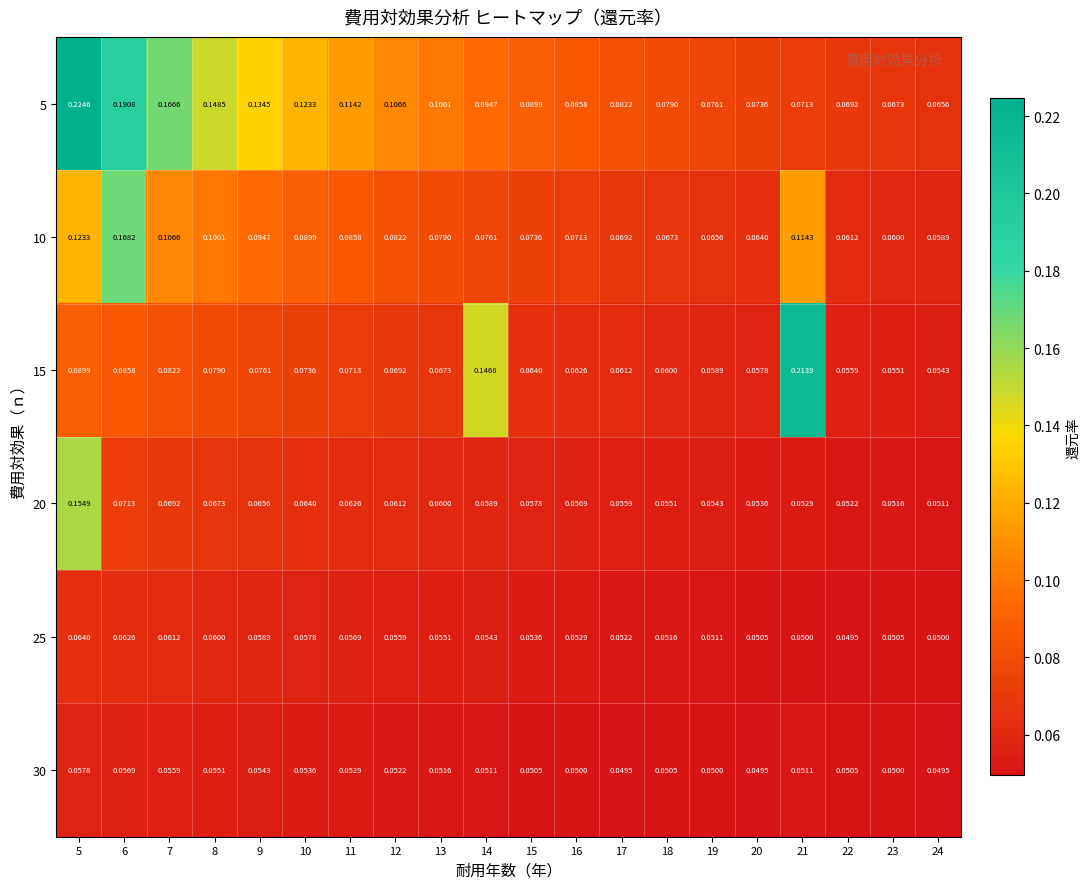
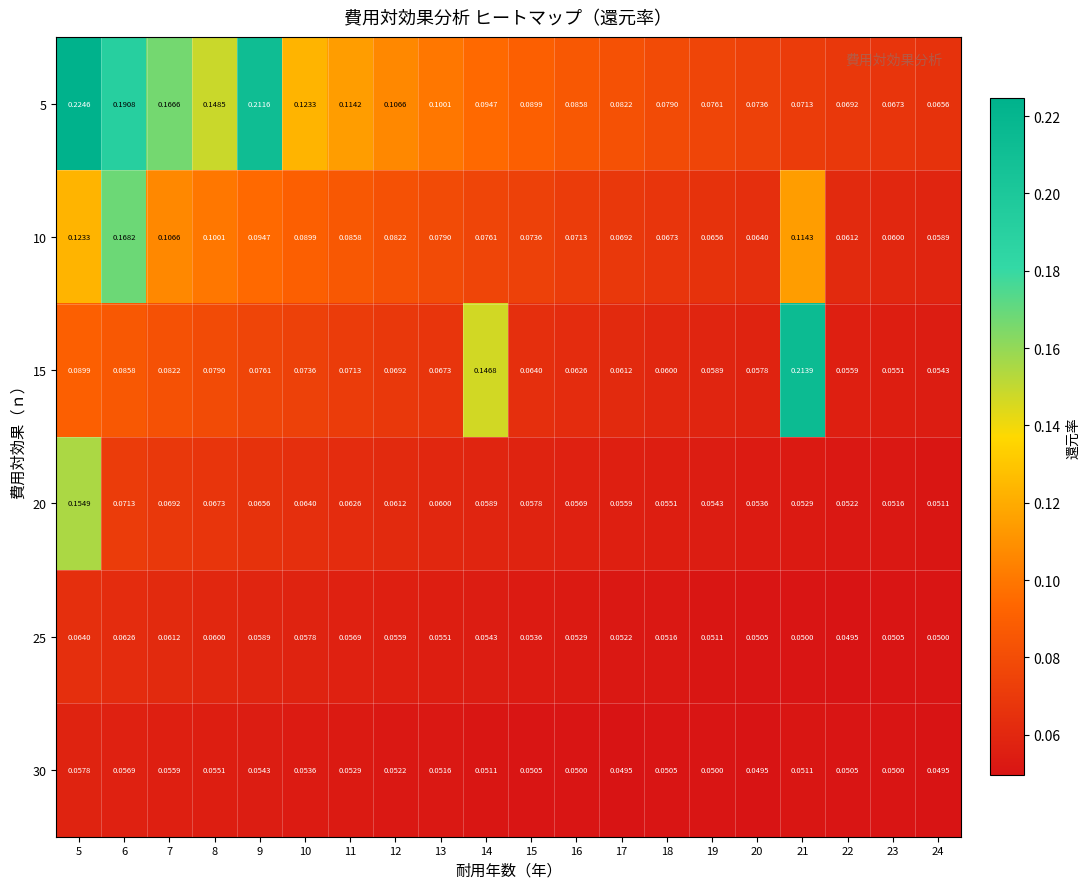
  {
    "5": {
      "5": 0.2246,
      "6": 0.1908,
      "7": 0.1666,
      "8": 0.1485,
-     "9": 0.1345,
+     "9": 0.2116,
      "10": 0.1233,
      "11": 0.1142,
      "12": 0.1066,
      "13": 0.1001,
      "14": 0.0947,
      "15": 0.0899,
      "16": 0.0858,
      "17": 0.0822,
      "18": 0.0790,
      "19": 0.0761,
      "20": 0.0736,
      "21": 0.0713,
      "22": 0.0692,
      "24": 0.0656
    },
    "10": {
      "5": 0.1233,
      "6": 0.1682,
      "7": 0.1066,
      "8": 0.1001,
      "9": 0.0947,
      "10": 0.0899,
      "11": 0.0858,
      "12": 0.0822,
      "13": 0.0790,
      "14": 0.0761,
      "15": 0.0736,
      "16": 0.0713,
      "17": 0.0692,
      "18": 0.0673,
      "19": 0.0656,
      "20": 0.0640,
      "21": 0.1143,
      "22": 0.0612,
      "23": 0.0600,
      "24": 0.0589
    },
    "15": {
      "5": 0.0899,
      "6": 0.0858,
      "7": 0.0822,
      "8": 0.0790,
      "9": 0.0761,
      "10": 0.0736,
      "11": 0.0713,
      "12": 0.0692,
      "13": 0.0673,
      "14": 0.1468,
      "15": 0.0640,
      "16": 0.0626,
      "17": 0.0612,
      "18": 0.0600,
      "19": 0.0589,
      "20": 0.0578,
      "21": 0.2139,
      "22": 0.0559,
      "23": 0.0551,
      "24": 0.0543
    },
    "20": {
      "5": 0.1549,
      "6": 0.0713,
      "7": 0.0692,
      "8": 0.0673,
      "9": 0.0656,
      "10": 0.0640,
      "11": 0.0626,
      "12": 0.0612,
      "13": 0.0600,
      "14": 0.0589,
      "15": 0.0578,
      "16": 0.0569,
      "17": 0.0559,
      "18": 0.0551,
      "19": 0.0543,
      "20": 0.0536,
      "21": 0.0529,
      "22": 0.0522,
      "23": 0.0516,
      "24": 0.0511
    },
    "25": {
      "5": 0.0640,
      "6": 0.0626,
      "7": 0.0612,
      "8": 0.0600,
      "9": 0.0589,
      "10": 0.0578,
      "11": 0.0569,
      "12": 0.0559,
      "13": 0.0551,
      "14": 0.0543,
      "15": 0.0536,
      "16": 0.0529,
      "17": 0.0522,
      "18": 0.0516,
      "19": 0.0511,
      "20": 0.0505,
      "21": 0.0500,
      "22": 0.0495,
      "23": 0.0505,
      "24": 0.0500
    },
    "30": {
      "5": 0.0578,
      "6": 0.0569,
      "7": 0.0559,
      "8": 0.0551,
      "9": 0.0543,
      "10": 0.0536,
      "11": 0.0529,
      "12": 0.0522,
      "13": 0.0516,
      "14": 0.0511,
      "15": 0.0505,
      "16": 0.0500,
      "17": 0.0495,
      "18": 0.0505,
      "19": 0.0500,
      "20": 0.0495,
      "21": 0.0511,
      "22": 0.0505,
      "23": 0.0500,
      "24": 0.0495
    }
  }
